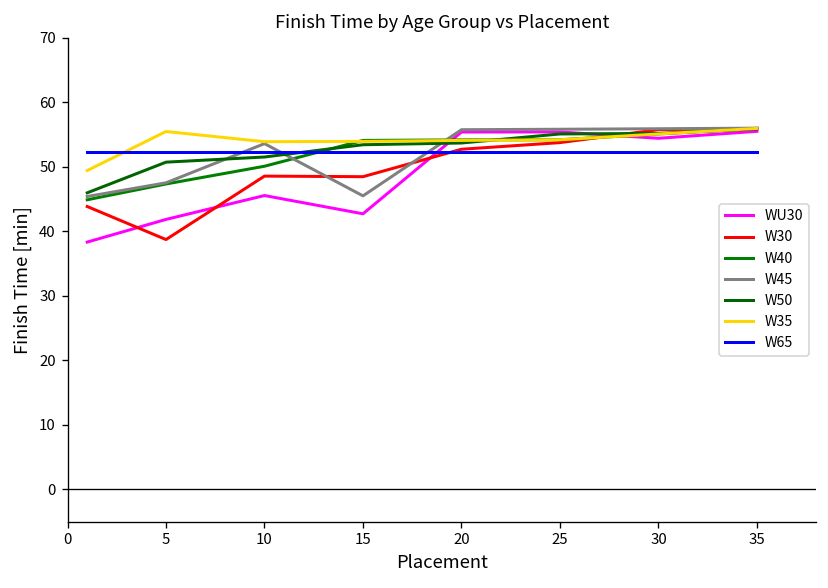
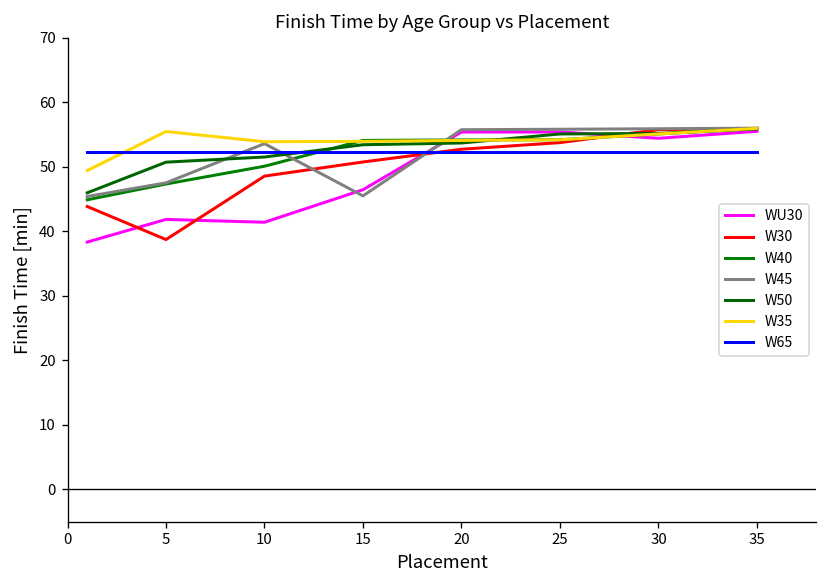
  {
    "WU30": {
      "5": 42,
-     "10": 46,
-     "15": 43,
+     "10": 41,
+     "15": 46,
      "30": 54
    },
    "W30": {
      "5": 39,
      "10": 49,
-     "15": 48,
+     "15": 51,
      "20": 53
    },
    "W45": {
      "15": 45
    },
    "W35": {
      "5": 55
    },
    "W65": {
      "5": 52,
      "10": 52,
      "15": 52,
      "20": 52,
      "25": 52,
      "30": 52,
      "35": 52
    }
  }
